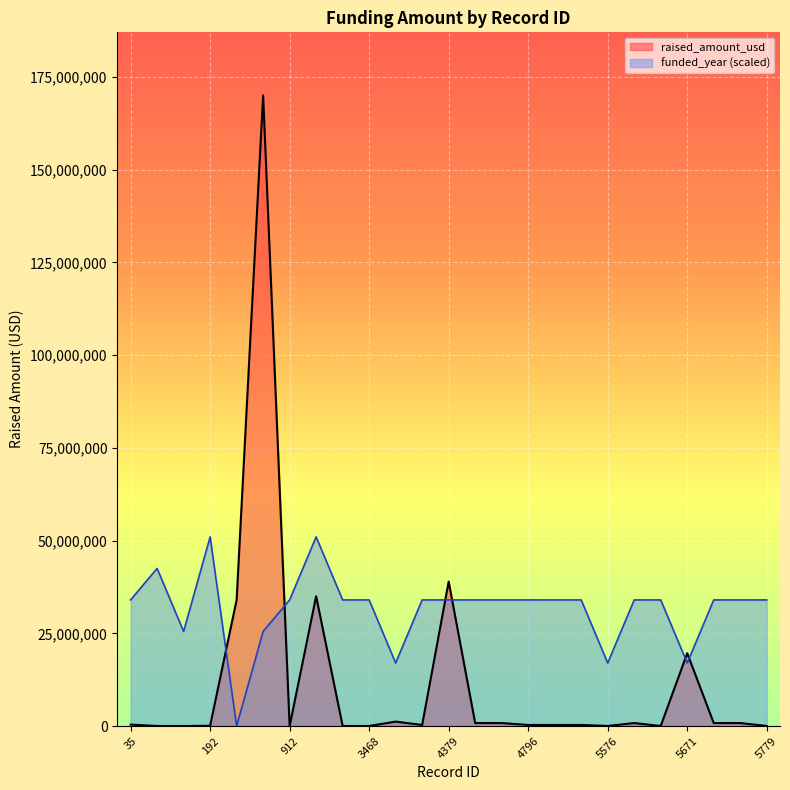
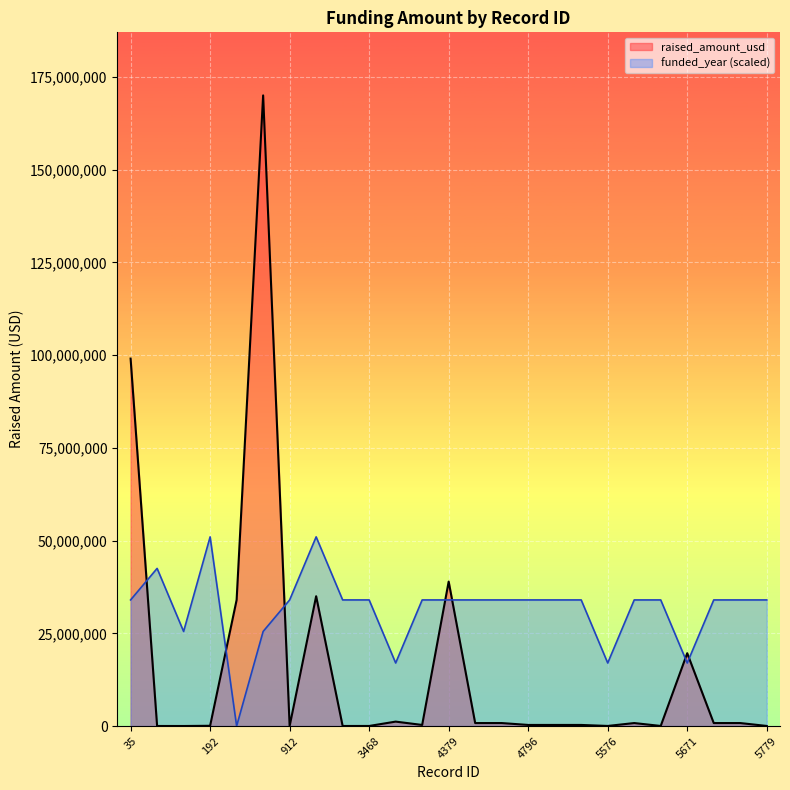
  {
    "raised_amount_usd": {
-     "35": "0",
+     "35": "99,000,000",
      "192": "0",
      "912": "0",
      "3468": "0",
      "4379": "39,000,000",
      "4796": "0",
      "5576": "0",
      "5671": "20,000,000",
      "5779": "0"
    },
    "funded_year (scaled)": {
      "35": "34,000,000",
      "192": "51,000,000",
      "912": "34,000,000",
      "3468": "34,000,000",
      "4379": "34,000,000",
      "4796": "34,000,000",
      "5576": "17,000,000",
      "5671": "17,000,000",
      "5779": "34,000,000"
    }
  }
